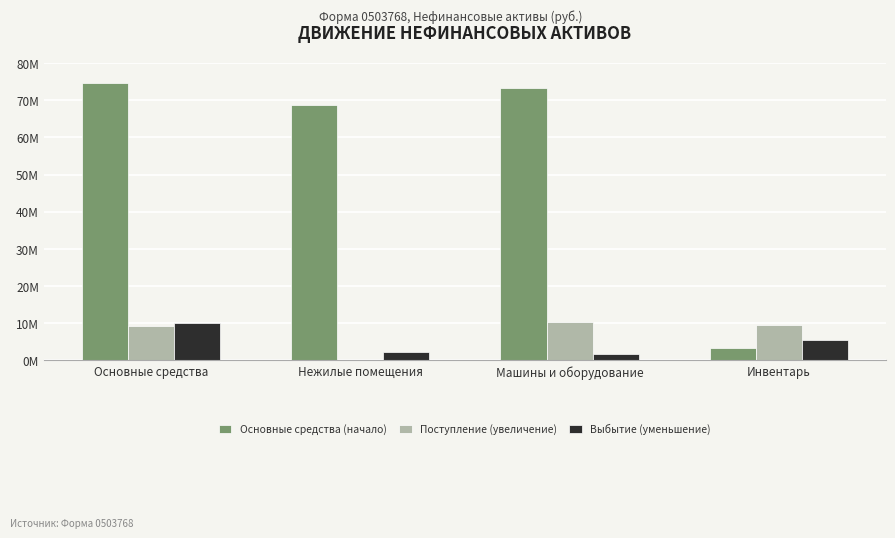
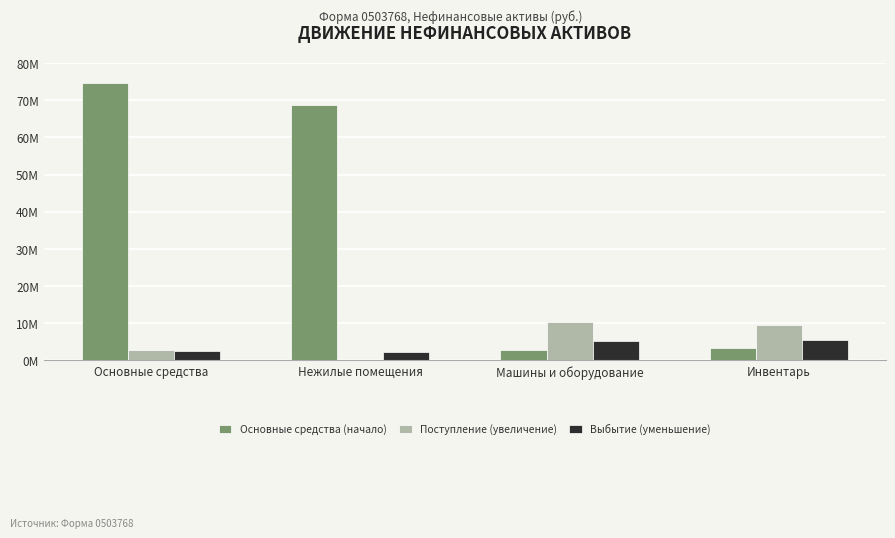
  {
    "Основные средства (начало)": {
      "Основные средства": 75000000,
      "Нежилые помещения": 69000000,
-     "Машины и оборудование": 73000000,
+     "Машины и оборудование": 3000000,
      "Инвентарь": 3000000
    },
    "Поступление (увеличение)": {
-     "Основные средства": 9000000,
+     "Основные средства": 3000000,
      "Нежилые помещения": 0,
      "Машины и оборудование": 10000000,
      "Инвентарь": 10000000
    },
    "Выбытие (уменьшение)": {
-     "Основные средства": 10000000,
+     "Основные средства": 2000000,
      "Нежилые помещения": 2000000,
-     "Машины и оборудование": 2000000,
+     "Машины и оборудование": 5000000,
      "Инвентарь": 5000000
    }
  }
